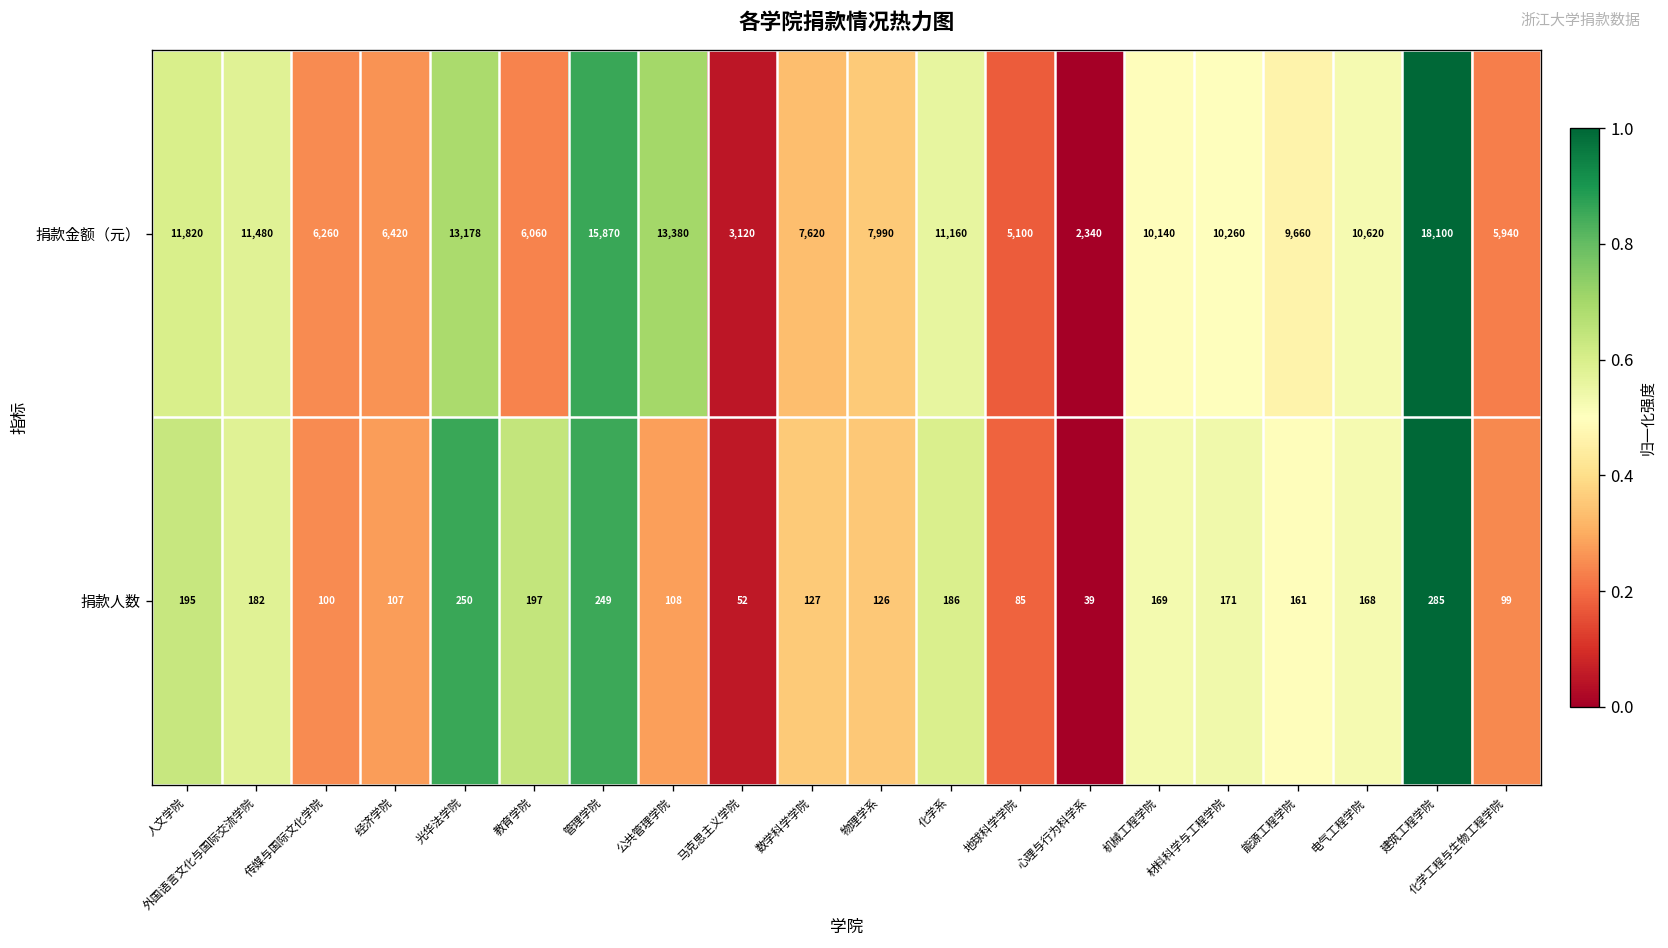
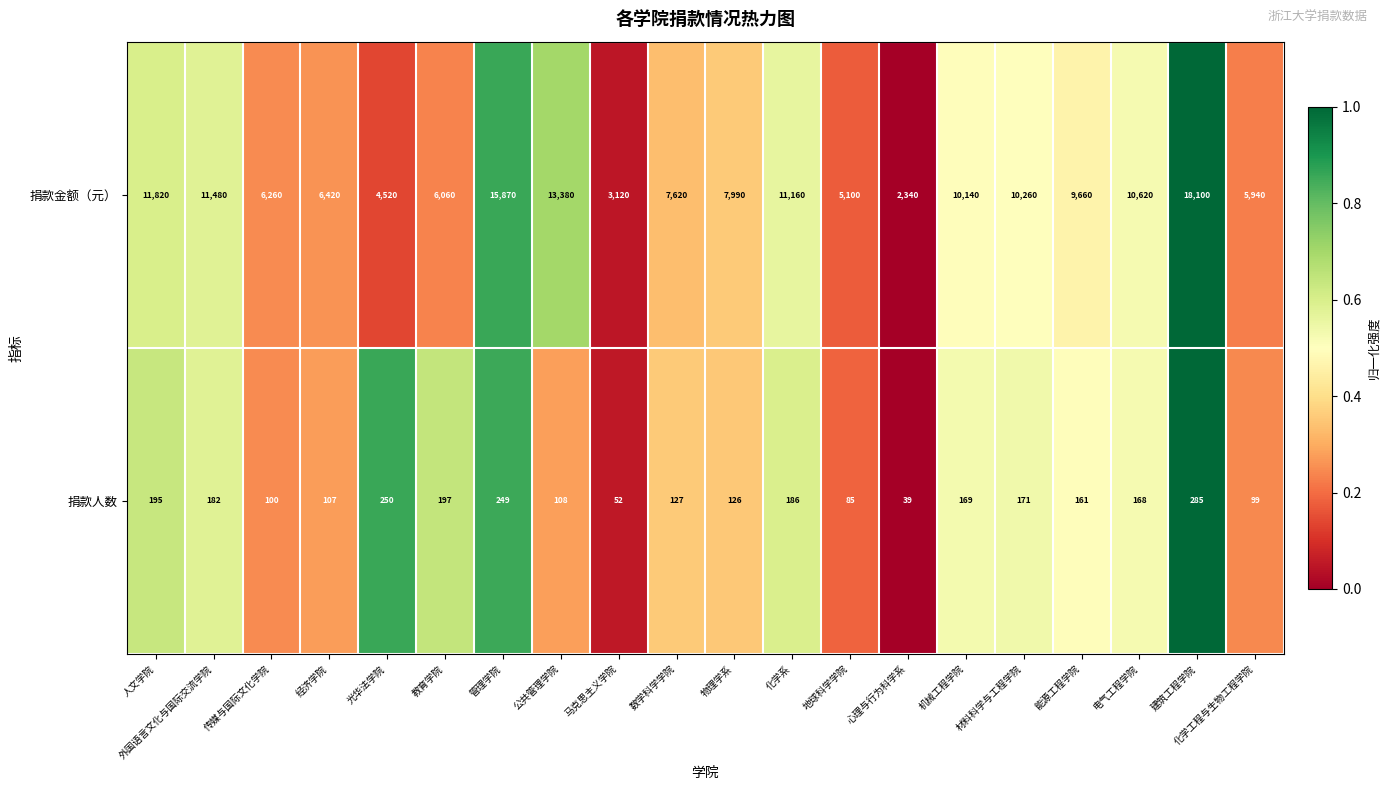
  {
    "捐款金额（元）": {
      "人文学院": "11,820",
      "外国语言文化与国际交流学院": "11,480",
      "传媒与国际文化学院": "6,260",
      "经济学院": "6,420",
-     "光华法学院": "13,178",
+     "光华法学院": "4,520",
      "教育学院": "6,060",
      "管理学院": "15,870",
      "公共管理学院": "13,380",
      "马克思主义学院": "3,120",
      "数学科学学院": "7,620",
      "物理学系": "7,990",
      "化学系": "11,160",
      "地球科学学院": "5,100",
      "心理与行为科学系": "2,340",
      "机械工程学院": "10,140",
      "材料科学与工程学院": "10,260",
      "能源工程学院": "9,660",
      "电气工程学院": "10,620",
      "建筑工程学院": "18,100",
      "化学工程与生物工程学院": "5,940"
    },
    "捐款人数": {
      "人文学院": "195",
      "外国语言文化与国际交流学院": "182",
      "传媒与国际文化学院": "100",
      "经济学院": "107",
      "光华法学院": "250",
      "教育学院": "197",
      "管理学院": "249",
      "公共管理学院": "108",
      "马克思主义学院": "52",
      "数学科学学院": "127",
      "物理学系": "126",
      "化学系": "186",
      "地球科学学院": "85",
      "心理与行为科学系": "39",
      "机械工程学院": "169",
      "材料科学与工程学院": "171",
      "能源工程学院": "161",
      "电气工程学院": "168",
      "建筑工程学院": "285",
      "化学工程与生物工程学院": "99"
    }
  }
